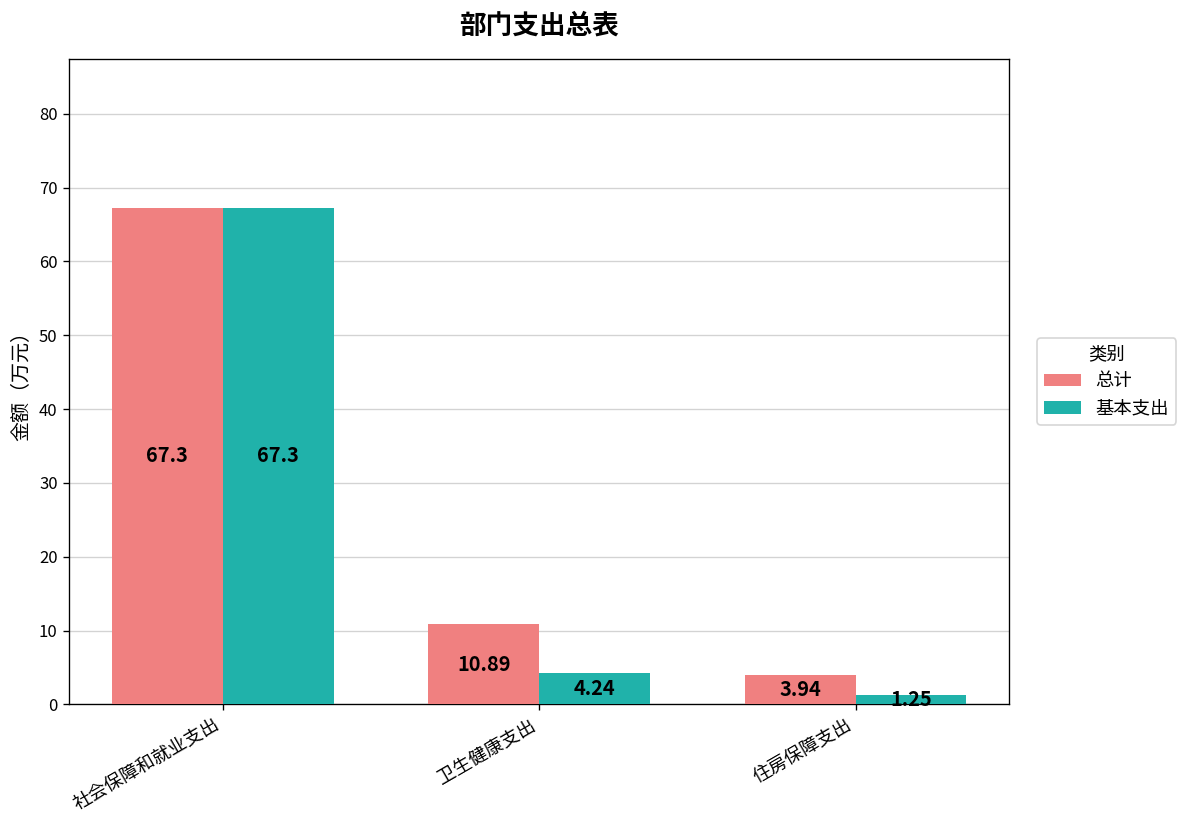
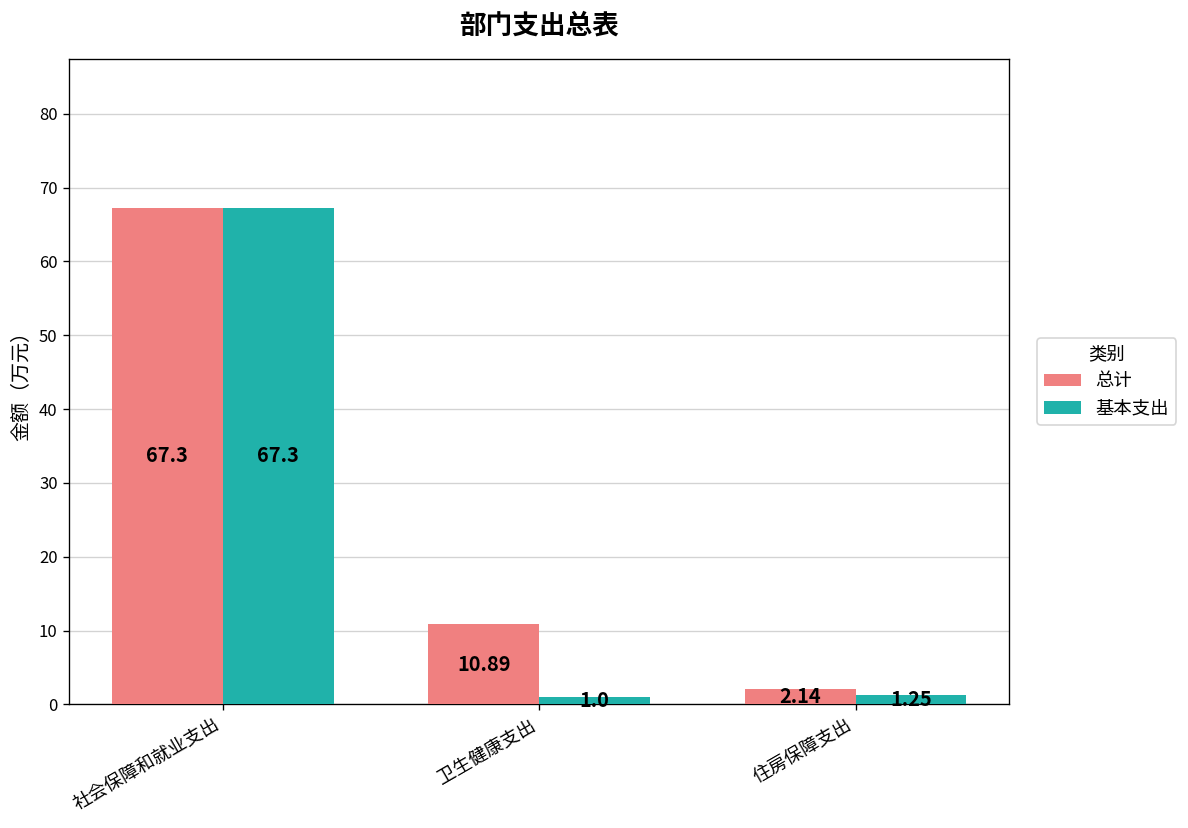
  {
    "总计": {
      "社会保障和就业支出": 67.3,
      "卫生健康支出": 10.89,
-     "住房保障支出": 3.94
+     "住房保障支出": 2.14
    },
    "基本支出": {
      "社会保障和就业支出": 67.3,
-     "卫生健康支出": 4.24,
+     "卫生健康支出": 1.0,
      "住房保障支出": 1.25
    }
  }
